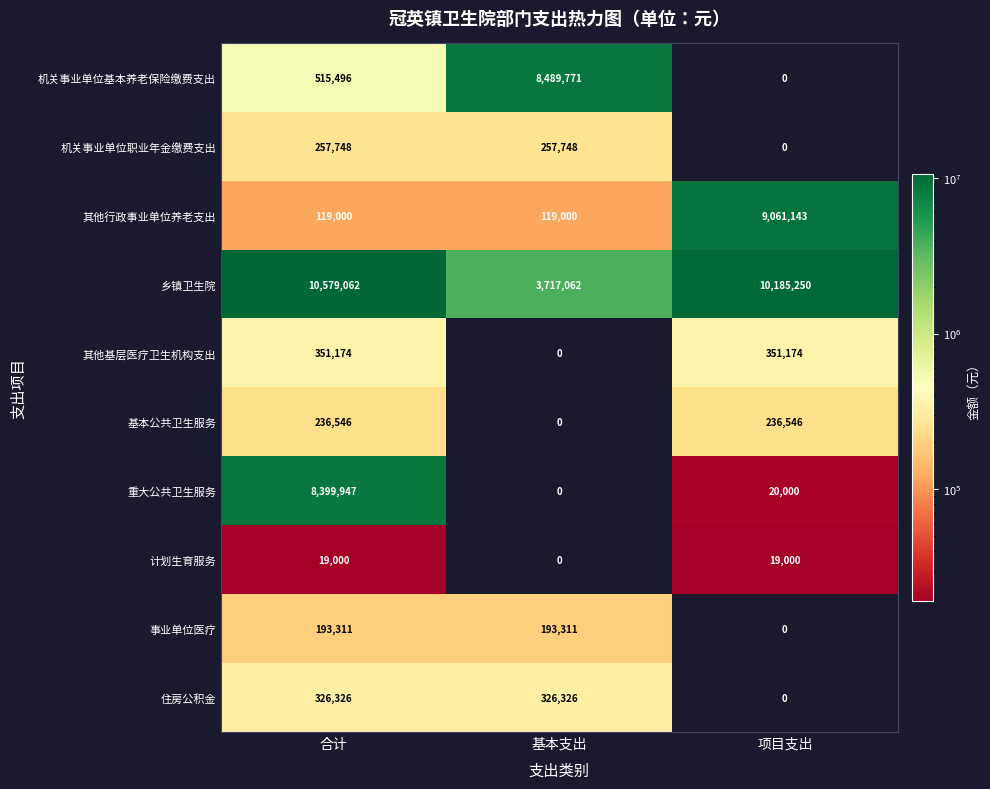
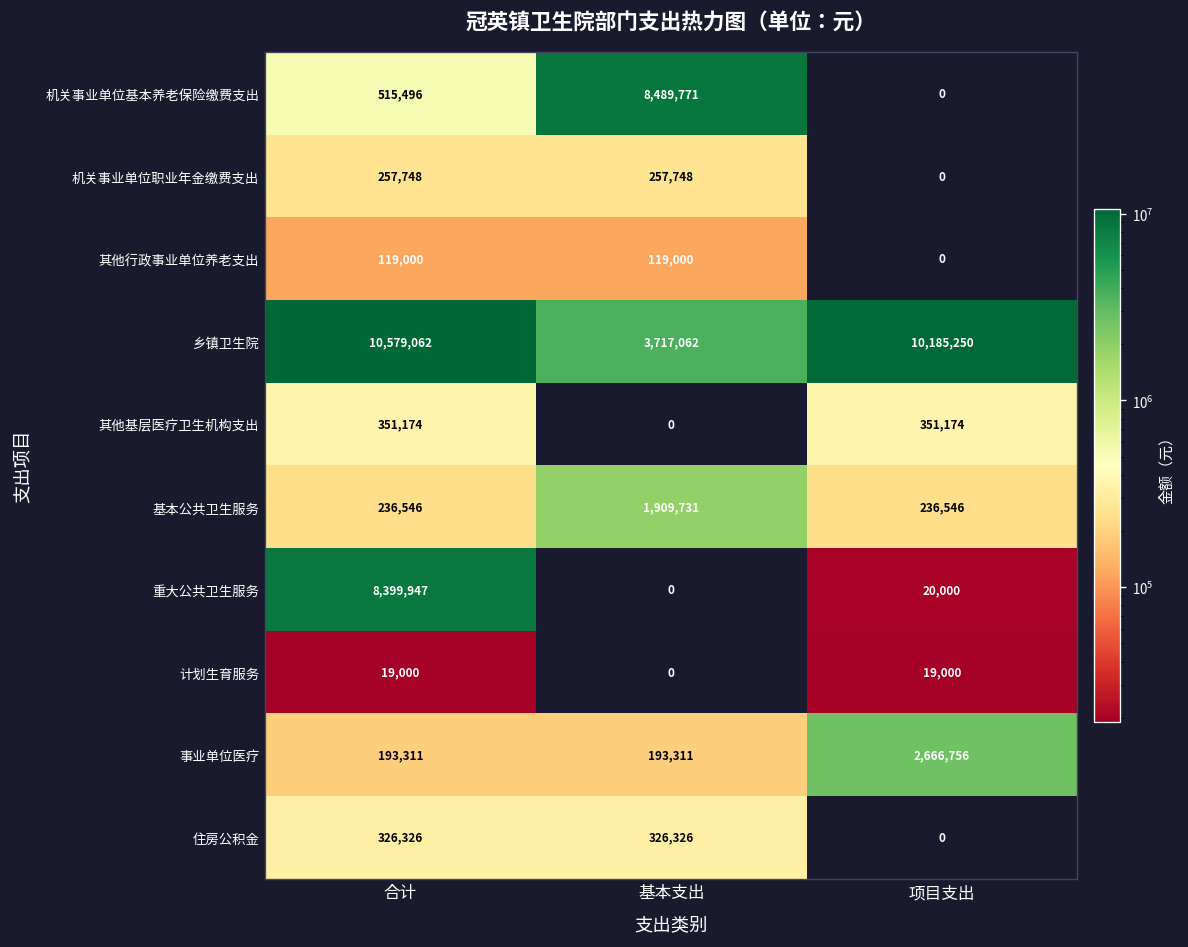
  {
    "机关事业单位基本养老保险缴费支出": {
      "合计": "515,496",
      "基本支出": "8,489,771",
      "项目支出": "0"
    },
    "机关事业单位职业年金缴费支出": {
      "合计": "257,748",
      "基本支出": "257,748",
      "项目支出": "0"
    },
    "其他行政事业单位养老支出": {
      "合计": "119,000",
      "基本支出": "119,000",
-     "项目支出": "9,061,143"
+     "项目支出": "0"
    },
    "乡镇卫生院": {
      "合计": "10,579,062",
      "基本支出": "3,717,062",
      "项目支出": "10,185,250"
    },
    "其他基层医疗卫生机构支出": {
      "合计": "351,174",
      "基本支出": "0",
      "项目支出": "351,174"
    },
    "基本公共卫生服务": {
      "合计": "236,546",
-     "基本支出": "0",
+     "基本支出": "1,909,731",
      "项目支出": "236,546"
    },
    "重大公共卫生服务": {
      "合计": "8,399,947",
      "基本支出": "0",
      "项目支出": "20,000"
    },
    "计划生育服务": {
      "合计": "19,000",
      "基本支出": "0",
      "项目支出": "19,000"
    },
    "事业单位医疗": {
      "合计": "193,311",
      "基本支出": "193,311",
-     "项目支出": "0"
+     "项目支出": "2,666,756"
    },
    "住房公积金": {
      "合计": "326,326",
      "基本支出": "326,326",
      "项目支出": "0"
    }
  }
